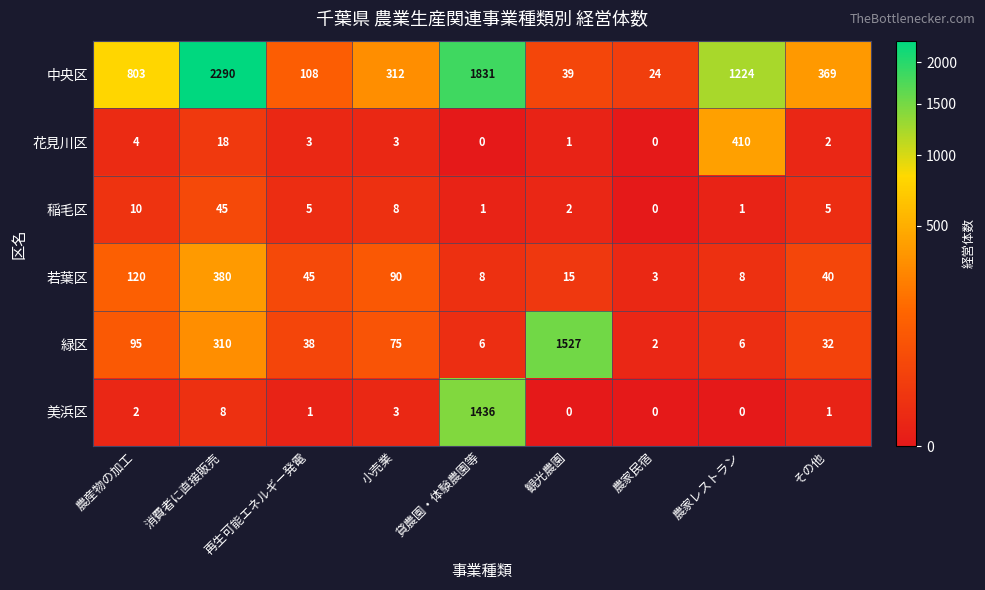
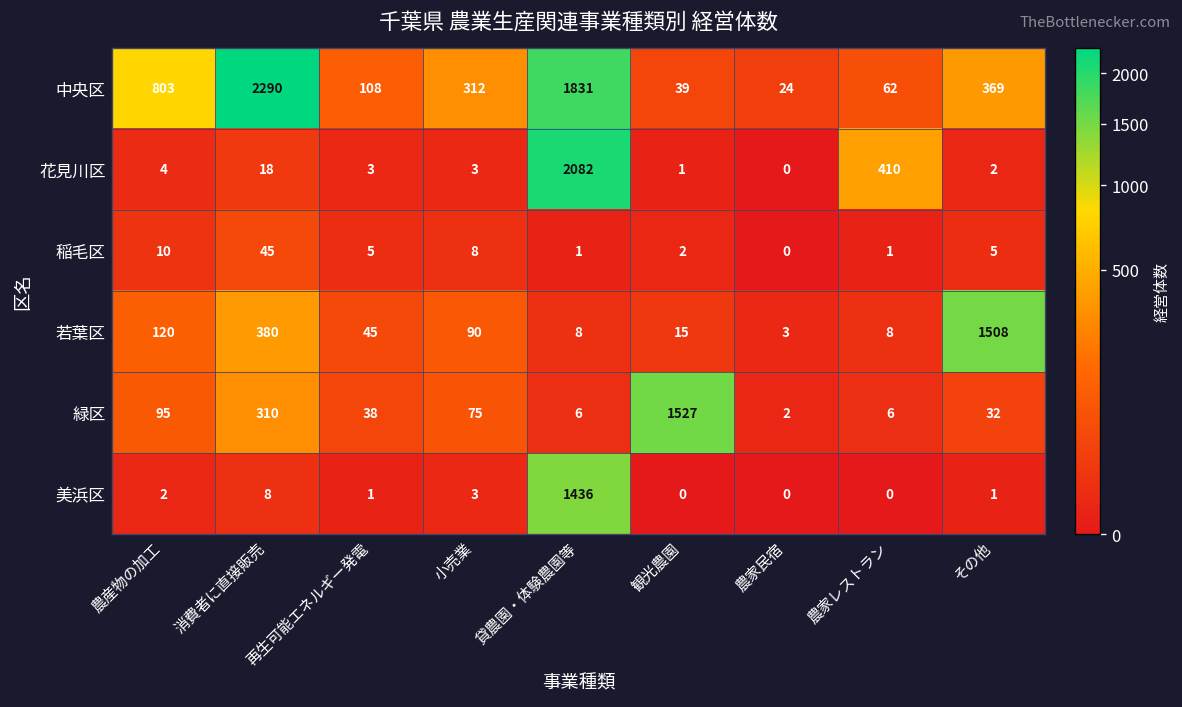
  {
    "中央区": {
      "農産物の加工": 803,
      "消費者に直接販売": 2290,
      "再生可能エネルギー発電": 108,
      "小売業": 312,
      "貸農園・体験農園等": 1831,
      "観光農園": 39,
      "農家民宿": 24,
-     "農家レストラン": 1224,
+     "農家レストラン": 62,
      "その他": 369
    },
    "花見川区": {
      "農産物の加工": 4,
      "消費者に直接販売": 18,
      "再生可能エネルギー発電": 3,
      "小売業": 3,
-     "貸農園・体験農園等": 0,
+     "貸農園・体験農園等": 2082,
      "観光農園": 1,
      "農家民宿": 0,
      "農家レストラン": 410,
      "その他": 2
    },
    "稲毛区": {
      "農産物の加工": 10,
      "消費者に直接販売": 45,
      "再生可能エネルギー発電": 5,
      "小売業": 8,
      "貸農園・体験農園等": 1,
      "観光農園": 2,
      "農家民宿": 0,
      "農家レストラン": 1,
      "その他": 5
    },
    "若葉区": {
      "農産物の加工": 120,
      "消費者に直接販売": 380,
      "再生可能エネルギー発電": 45,
      "小売業": 90,
      "貸農園・体験農園等": 8,
      "観光農園": 15,
      "農家民宿": 3,
      "農家レストラン": 8,
-     "その他": 40
+     "その他": 1508
    },
    "緑区": {
      "農産物の加工": 95,
      "消費者に直接販売": 310,
      "再生可能エネルギー発電": 38,
      "小売業": 75,
      "貸農園・体験農園等": 6,
      "観光農園": 1527,
      "農家民宿": 2,
      "農家レストラン": 6,
      "その他": 32
    },
    "美浜区": {
      "農産物の加工": 2,
      "消費者に直接販売": 8,
      "再生可能エネルギー発電": 1,
      "小売業": 3,
      "貸農園・体験農園等": 1436,
      "観光農園": 0,
      "農家民宿": 0,
      "農家レストラン": 0,
      "その他": 1
    }
  }
